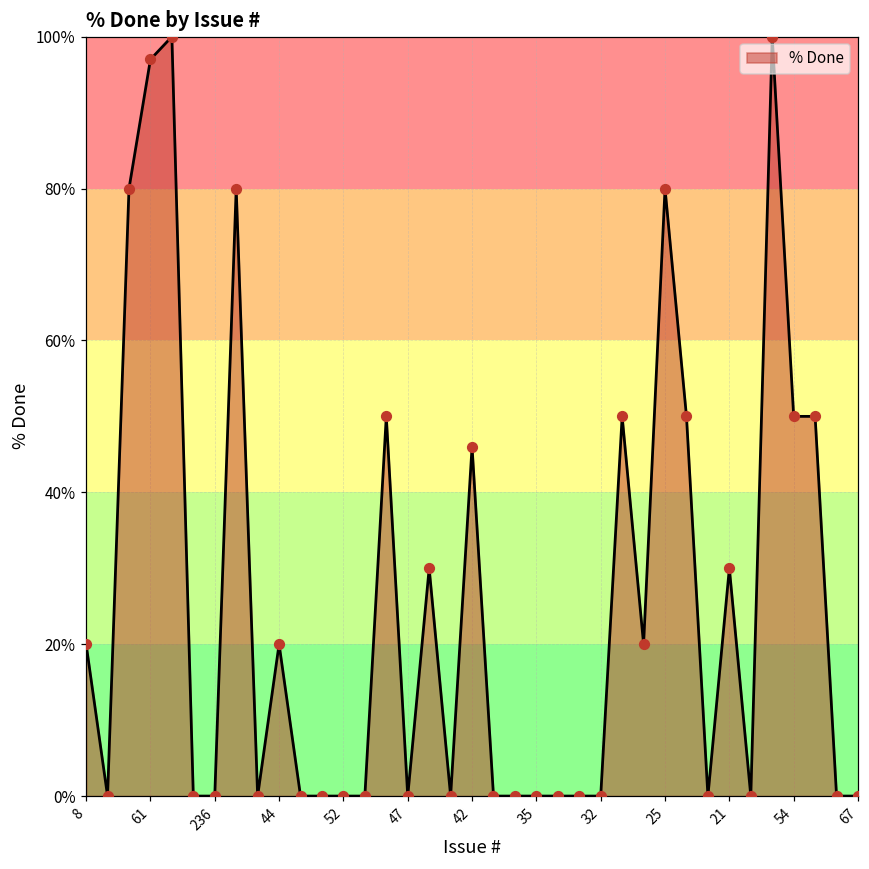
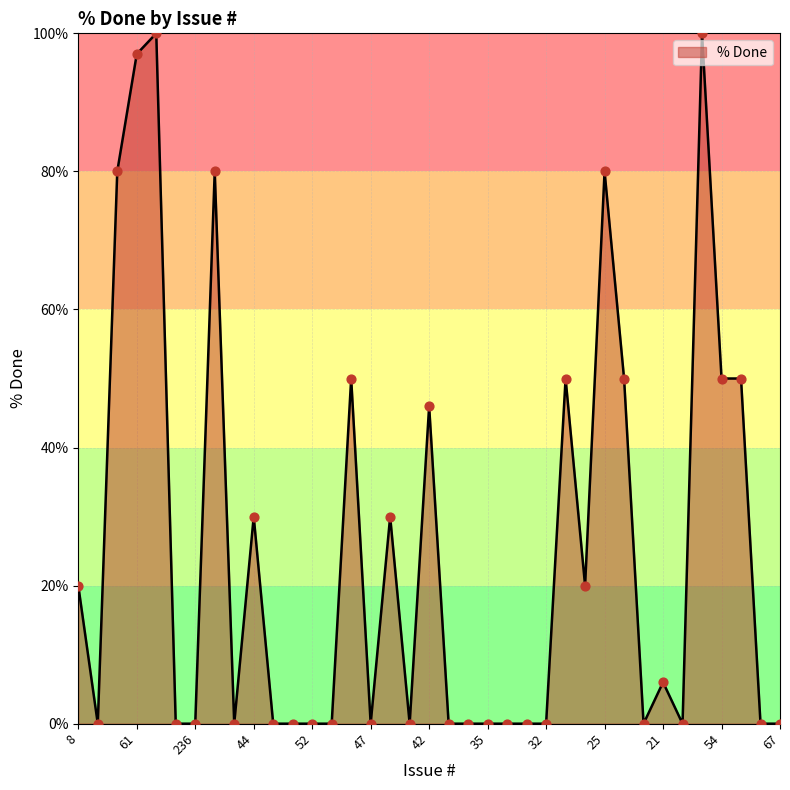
  {
    "61": "97%",
    "236": "0%",
-   "44": "20%",
+   "44": "30%",
    "52": "0%",
    "47": "0%",
    "42": "46%",
-   "21": "30%",
+   "21": "6%",
    "54": "50%",
    "67": "0%"
  }
